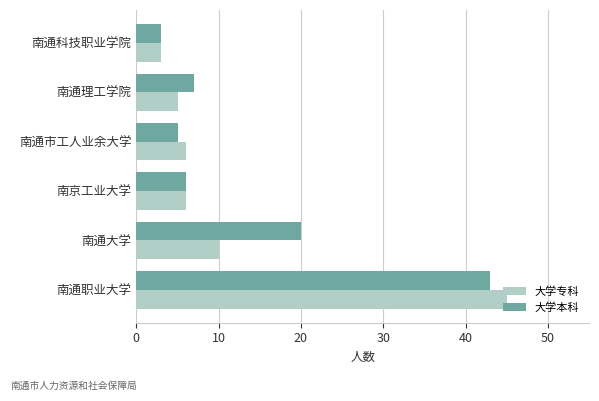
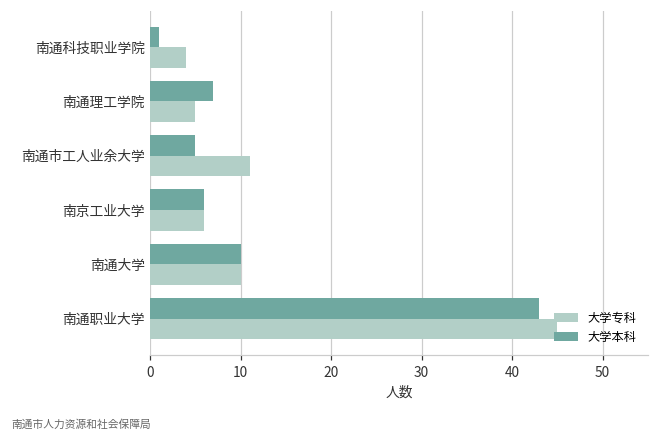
  {
    "大学专科": {
-     "南通科技职业学院": 3,
+     "南通科技职业学院": 4,
      "南通理工学院": 5,
-     "南通市工人业余大学": 6,
+     "南通市工人业余大学": 11,
      "南京工业大学": 6,
      "南通大学": 10,
      "南通职业大学": 45
    },
    "大学本科": {
-     "南通科技职业学院": 3,
+     "南通科技职业学院": 1,
      "南通理工学院": 7,
      "南通市工人业余大学": 5,
      "南京工业大学": 6,
-     "南通大学": 20,
+     "南通大学": 10,
      "南通职业大学": 43
    }
  }
